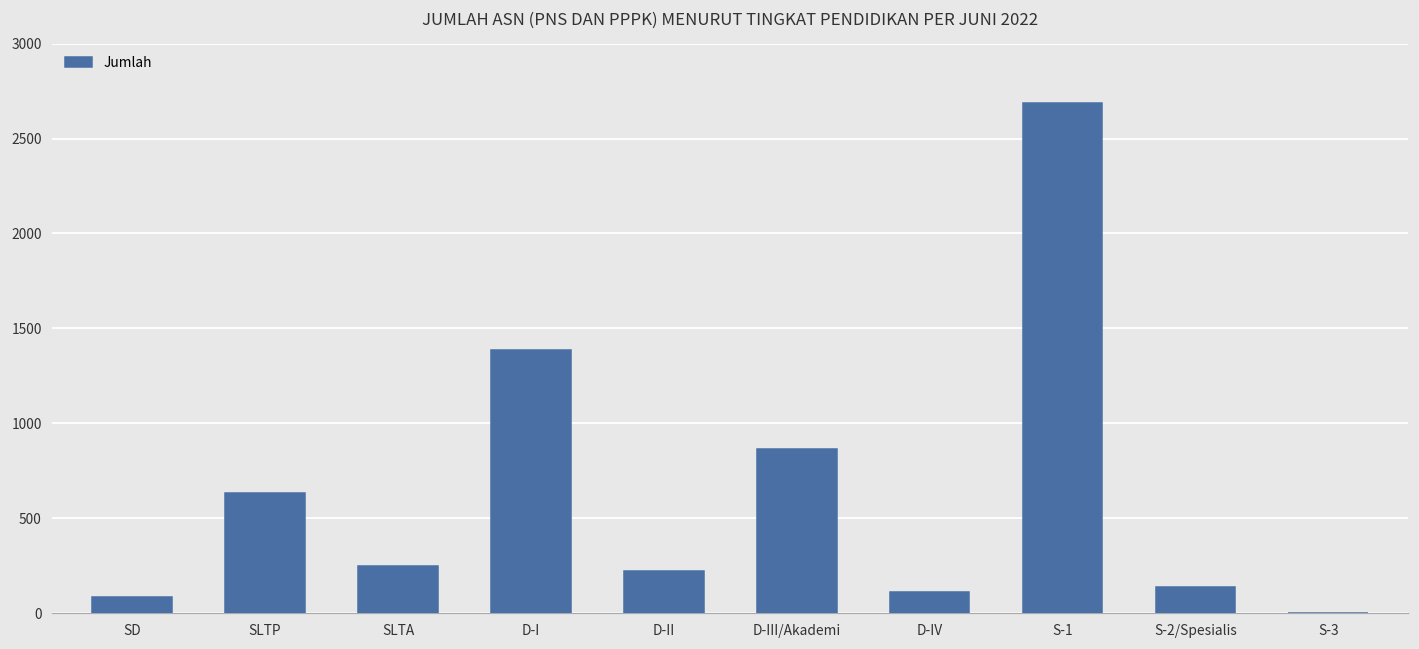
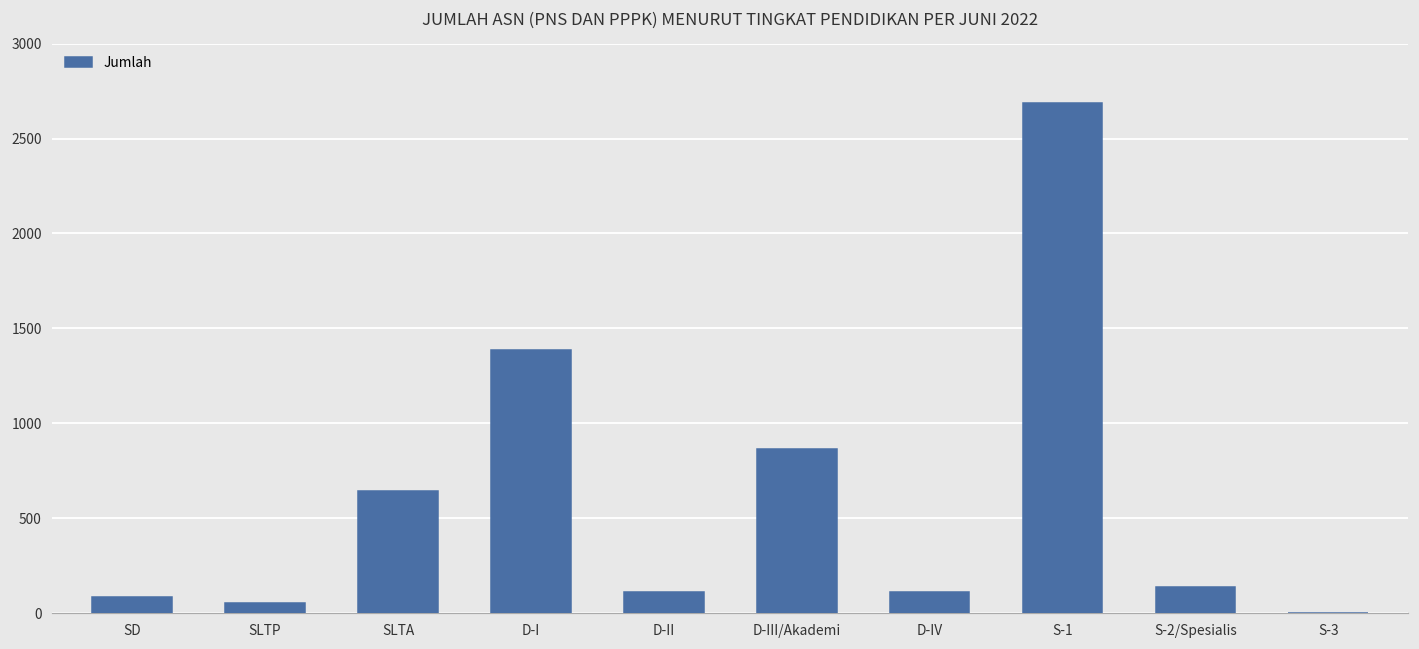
  {
    "SD": 80,
-   "SLTP": 630,
-   "SLTA": 250,
+   "SLTP": 50,
+   "SLTA": 650,
    "D-I": 1380,
-   "D-II": 220,
+   "D-II": 110,
    "D-III/Akademi": 870,
    "D-IV": 110,
    "S-1": 2690,
    "S-2/Spesialis": 140,
    "S-3": 0
  }
